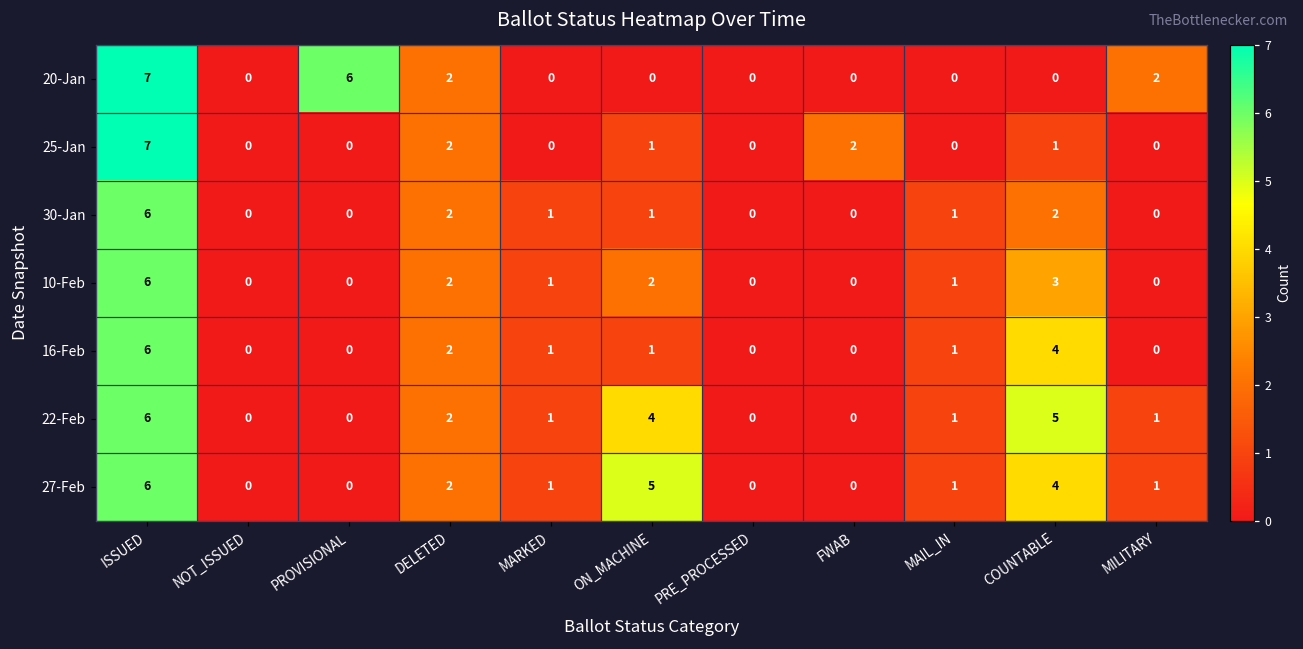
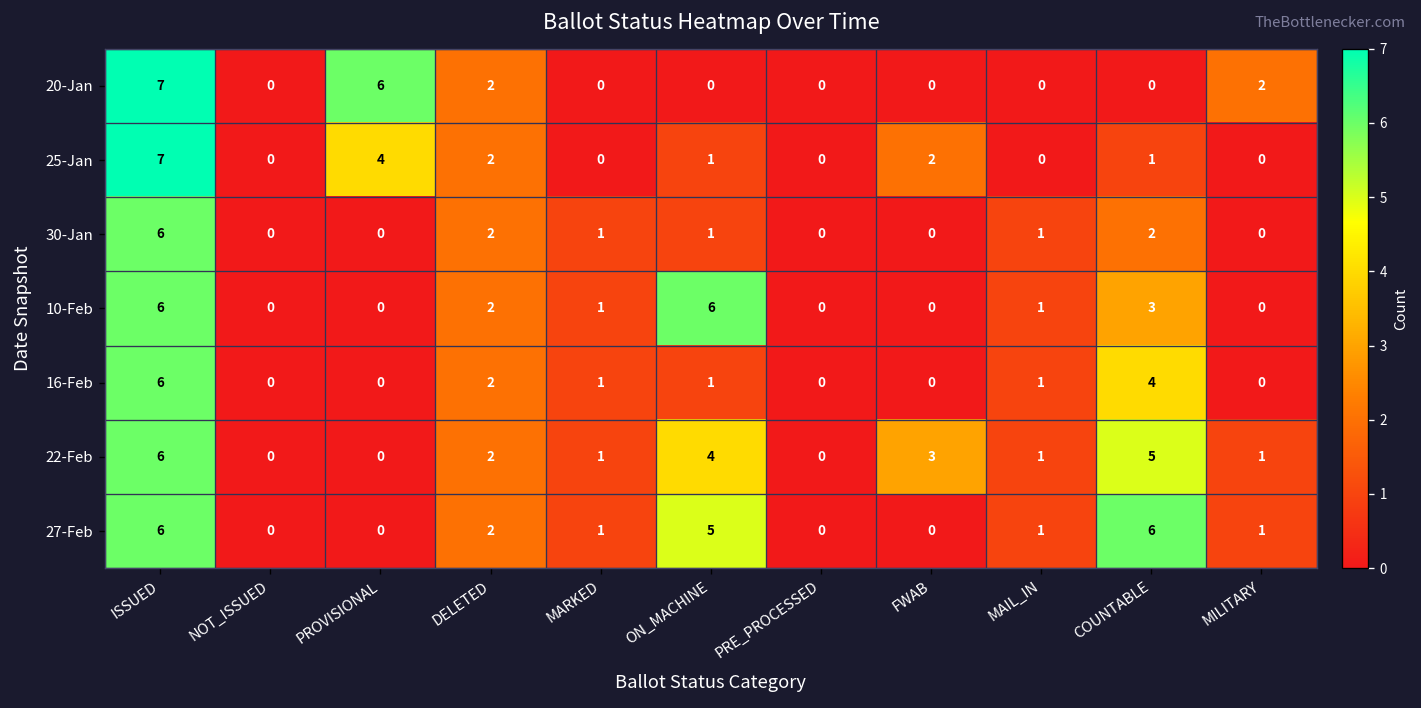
  {
    "20-Jan": {
      "ISSUED": 7,
      "NOT_ISSUED": 0,
      "PROVISIONAL": 6,
      "DELETED": 2,
      "MARKED": 0,
      "ON_MACHINE": 0,
      "PRE_PROCESSED": 0,
      "FWAB": 0,
      "MAIL_IN": 0,
      "COUNTABLE": 0,
      "MILITARY": 2
    },
    "25-Jan": {
      "ISSUED": 7,
      "NOT_ISSUED": 0,
-     "PROVISIONAL": 0,
+     "PROVISIONAL": 4,
      "DELETED": 2,
      "MARKED": 0,
      "ON_MACHINE": 1,
      "PRE_PROCESSED": 0,
      "FWAB": 2,
      "MAIL_IN": 0,
      "COUNTABLE": 1,
      "MILITARY": 0
    },
    "30-Jan": {
      "ISSUED": 6,
      "NOT_ISSUED": 0,
      "PROVISIONAL": 0,
      "DELETED": 2,
      "MARKED": 1,
      "ON_MACHINE": 1,
      "PRE_PROCESSED": 0,
      "FWAB": 0,
      "MAIL_IN": 1,
      "COUNTABLE": 2,
      "MILITARY": 0
    },
    "10-Feb": {
      "ISSUED": 6,
      "NOT_ISSUED": 0,
      "PROVISIONAL": 0,
      "DELETED": 2,
      "MARKED": 1,
-     "ON_MACHINE": 2,
+     "ON_MACHINE": 6,
      "PRE_PROCESSED": 0,
      "FWAB": 0,
      "MAIL_IN": 1,
      "COUNTABLE": 3,
      "MILITARY": 0
    },
    "16-Feb": {
      "ISSUED": 6,
      "NOT_ISSUED": 0,
      "PROVISIONAL": 0,
      "DELETED": 2,
      "MARKED": 1,
      "ON_MACHINE": 1,
      "PRE_PROCESSED": 0,
      "FWAB": 0,
      "MAIL_IN": 1,
      "COUNTABLE": 4,
      "MILITARY": 0
    },
    "22-Feb": {
      "ISSUED": 6,
      "NOT_ISSUED": 0,
      "PROVISIONAL": 0,
      "DELETED": 2,
      "MARKED": 1,
      "ON_MACHINE": 4,
      "PRE_PROCESSED": 0,
-     "FWAB": 0,
+     "FWAB": 3,
      "MAIL_IN": 1,
      "COUNTABLE": 5,
      "MILITARY": 1
    },
    "27-Feb": {
      "ISSUED": 6,
      "NOT_ISSUED": 0,
      "PROVISIONAL": 0,
      "DELETED": 2,
      "MARKED": 1,
      "ON_MACHINE": 5,
      "PRE_PROCESSED": 0,
      "FWAB": 0,
      "MAIL_IN": 1,
-     "COUNTABLE": 4,
+     "COUNTABLE": 6,
      "MILITARY": 1
    }
  }
